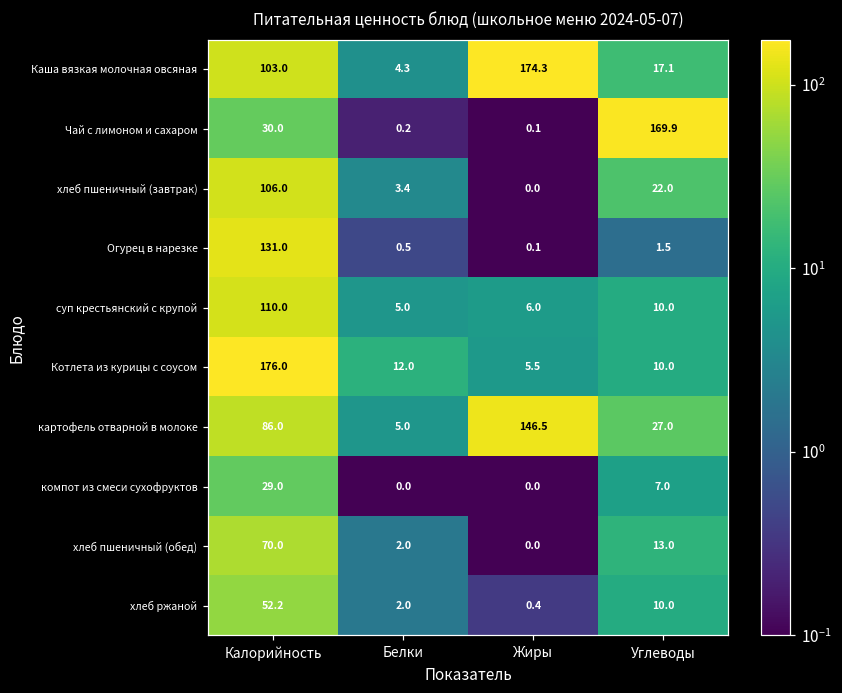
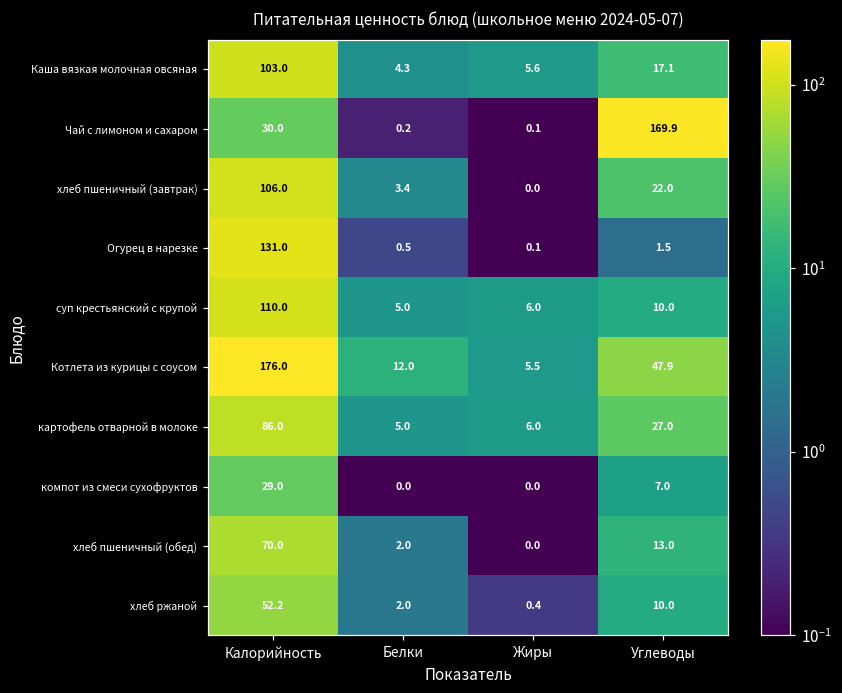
  {
    "Каша вязкая молочная овсяная": {
      "Калорийность": 103.0,
      "Белки": 4.3,
-     "Жиры": 174.3,
+     "Жиры": 5.6,
      "Углеводы": 17.1
    },
    "Чай с лимоном и сахаром": {
      "Калорийность": 30.0,
      "Белки": 0.2,
      "Жиры": 0.1,
      "Углеводы": 169.9
    },
    "хлеб пшеничный (завтрак)": {
      "Калорийность": 106.0,
      "Белки": 3.4,
      "Жиры": 0.0,
      "Углеводы": 22.0
    },
    "Огурец в нарезке": {
      "Калорийность": 131.0,
      "Белки": 0.5,
      "Жиры": 0.1,
      "Углеводы": 1.5
    },
    "суп крестьянский с крупой": {
      "Калорийность": 110.0,
      "Белки": 5.0,
      "Жиры": 6.0,
      "Углеводы": 10.0
    },
    "Котлета из курицы с соусом": {
      "Калорийность": 176.0,
      "Белки": 12.0,
      "Жиры": 5.5,
-     "Углеводы": 10.0
+     "Углеводы": 47.9
    },
    "картофель отварной в молоке": {
      "Калорийность": 86.0,
      "Белки": 5.0,
-     "Жиры": 146.5,
+     "Жиры": 6.0,
      "Углеводы": 27.0
    },
    "компот из смеси сухофруктов": {
      "Калорийность": 29.0,
      "Белки": 0.0,
      "Жиры": 0.0,
      "Углеводы": 7.0
    },
    "хлеб пшеничный (обед)": {
      "Калорийность": 70.0,
      "Белки": 2.0,
      "Жиры": 0.0,
      "Углеводы": 13.0
    },
    "хлеб ржаной": {
      "Калорийность": 52.2,
      "Белки": 2.0,
      "Жиры": 0.4,
      "Углеводы": 10.0
    }
  }
